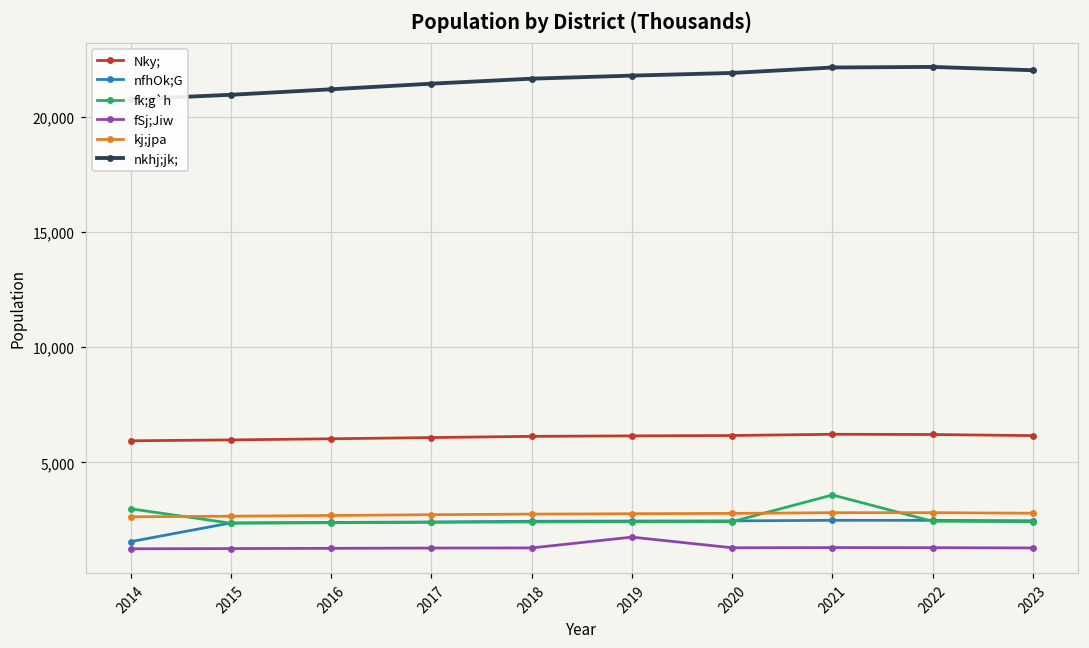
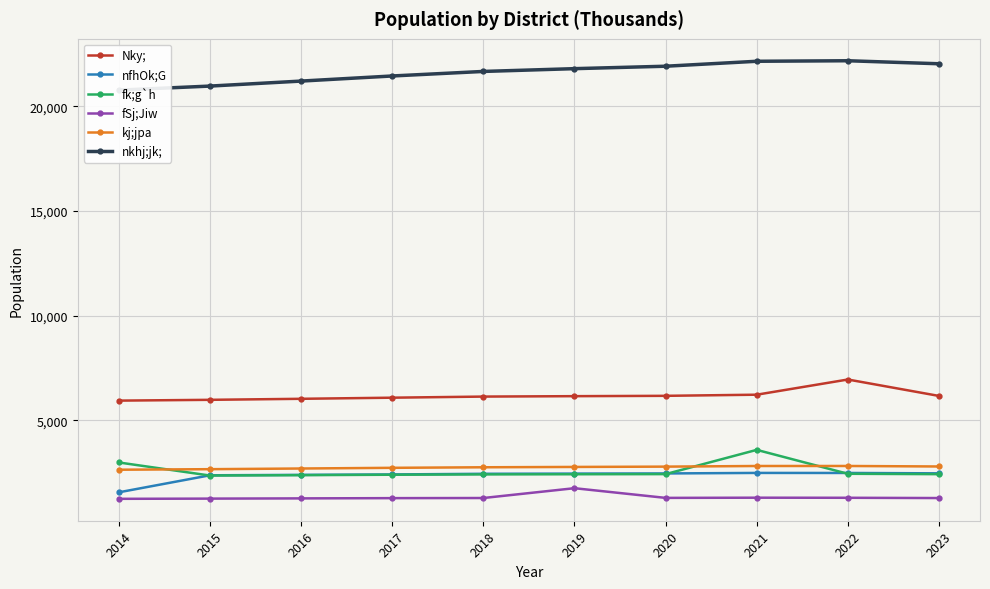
  {
    "Nky;": {
      "2014": "5,900",
      "2015": "6,000",
      "2016": "6,000",
      "2017": "6,100",
      "2018": "6,100",
      "2019": "6,100",
      "2020": "6,200",
      "2021": "6,200",
-     "2022": "6,200",
+     "2022": "6,900",
      "2023": "6,200"
    },
    "nfhOk;G": {
      "2014": "1,600",
      "2021": "2,500"
    },
    "fk;g`h": {
      "2014": "3,000",
      "2021": "3,600"
    },
    "fSj;Jiw": {
      "2014": "1,200",
      "2015": "1,300",
      "2016": "1,300",
      "2017": "1,300",
      "2018": "1,300",
      "2019": "1,800",
      "2020": "1,300",
      "2021": "1,300",
      "2022": "1,300",
      "2023": "1,300"
    },
    "kj;jpa": {
      "2014": "2,600",
      "2015": "2,700",
      "2016": "2,700",
      "2017": "2,700",
      "2018": "2,800",
      "2019": "2,800",
      "2020": "2,800",
      "2021": "2,800",
      "2022": "2,800",
      "2023": "2,800"
    },
    "nkhj;jk;": {
      "2015": "21,000",
      "2016": "21,200",
      "2017": "21,500",
      "2018": "21,700",
      "2019": "21,800",
      "2020": "21,900",
      "2021": "22,200",
      "2022": "22,200",
      "2023": "22,000"
    }
  }
